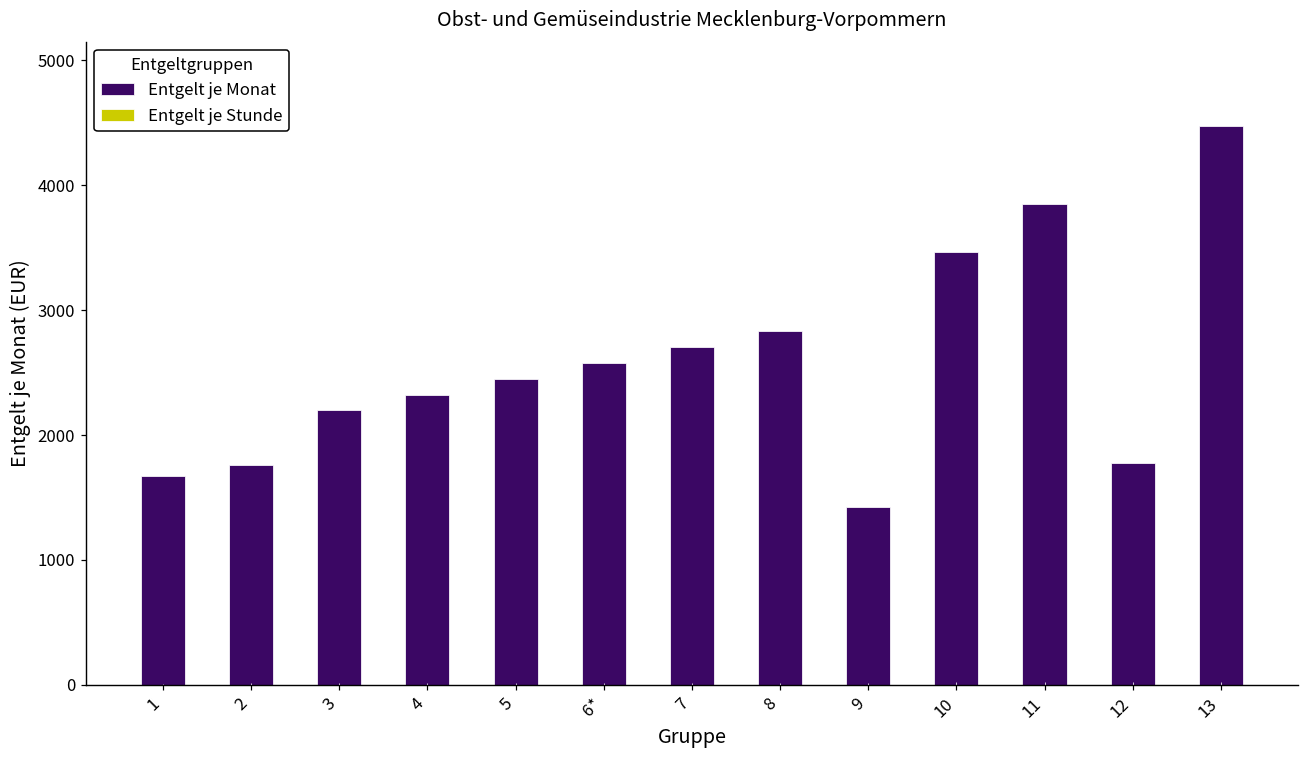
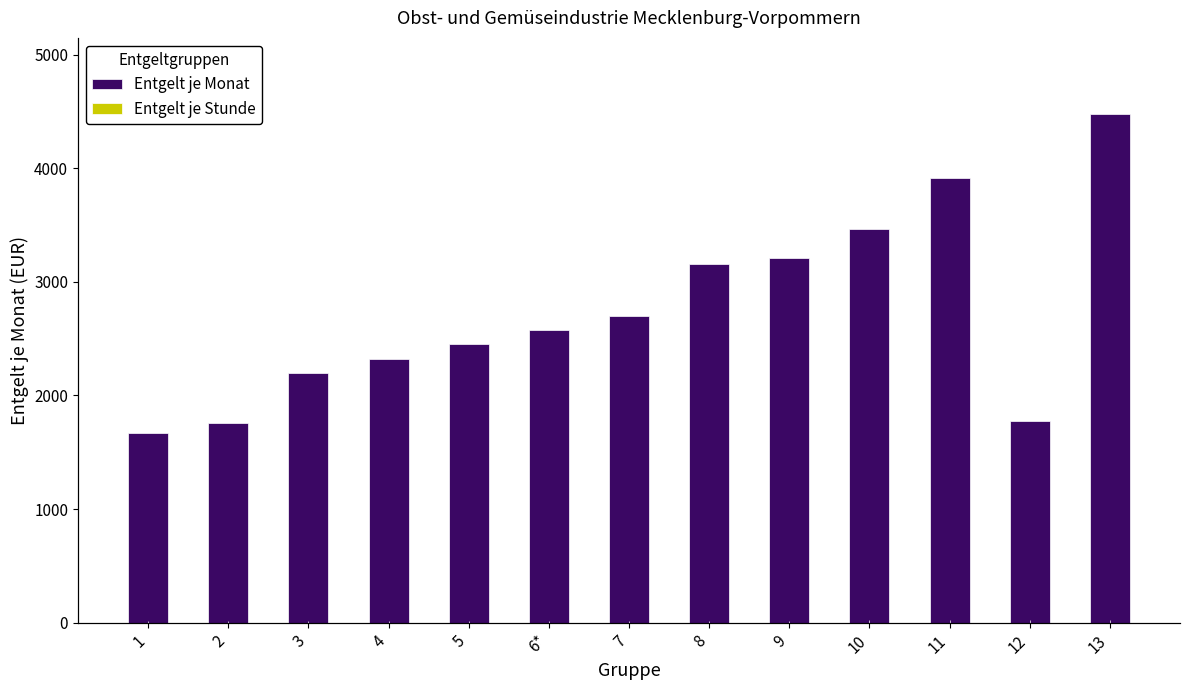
  {
    "Entgelt je Monat": {
      "1": 1670,
      "2": 1760,
      "3": 2200,
      "4": 2320,
      "5": 2450,
      "6*": 2580,
      "7": 2700,
-     "8": 2830,
-     "9": 1430,
+     "8": 3160,
+     "9": 3210,
      "10": 3460,
-     "11": 3850,
+     "11": 3920,
      "12": 1780,
      "13": 4480
    }
  }
